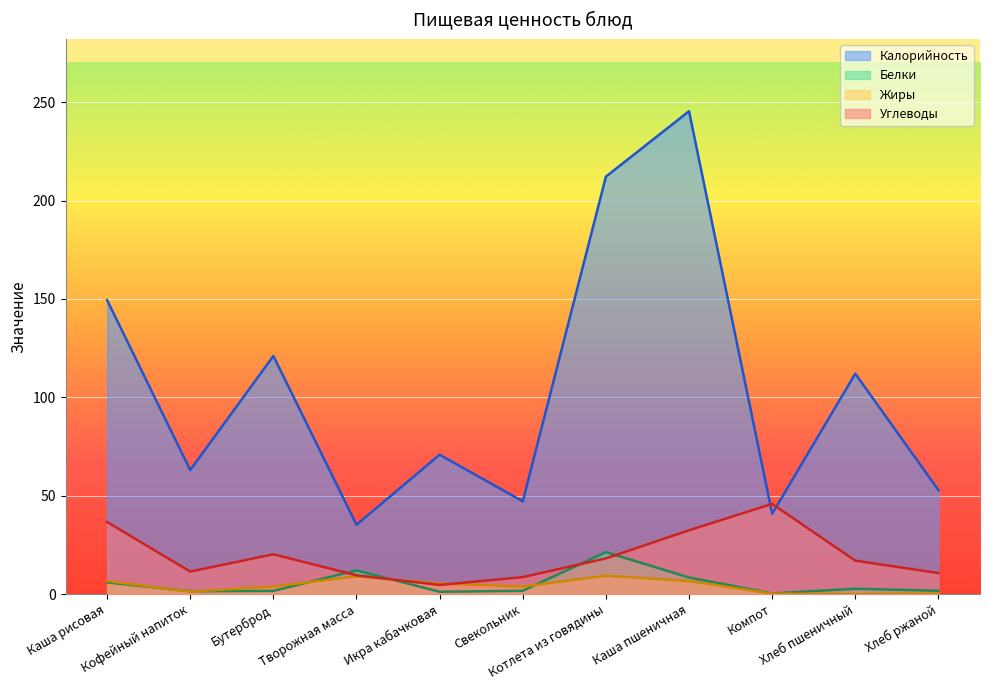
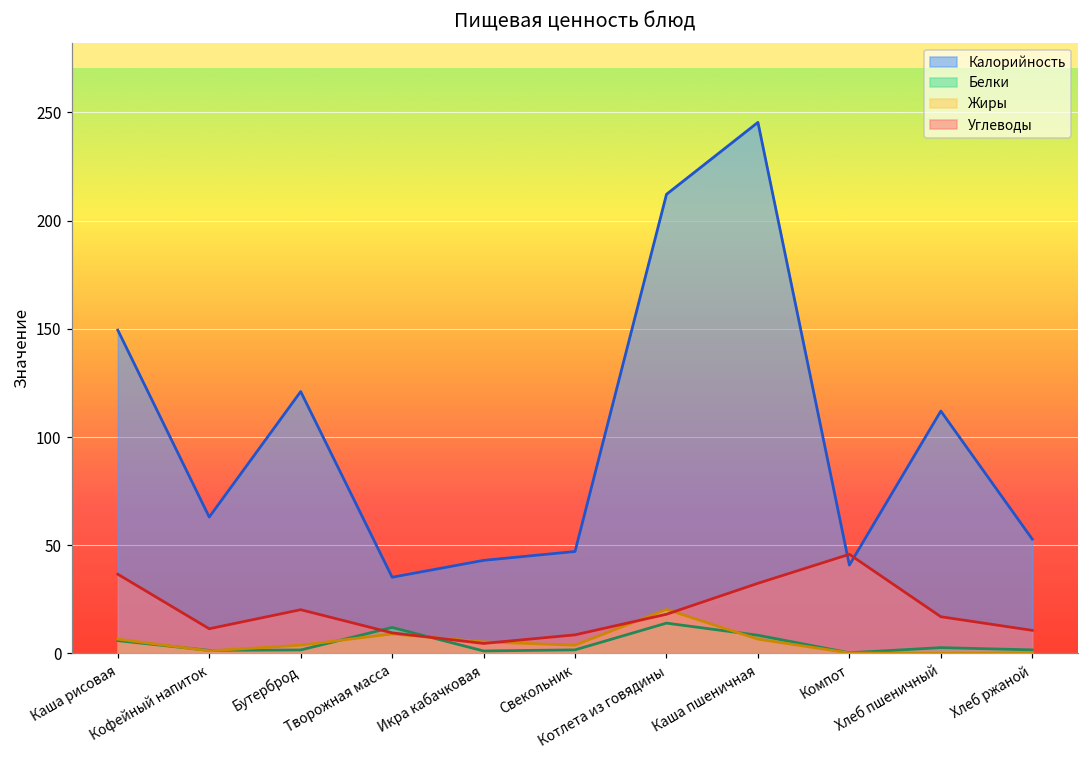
  {
    "Калорийность": {
      "Каша рисовая": 149,
      "Кофейный напиток": 63,
      "Бутерброд": 121,
      "Творожная масса": 35,
-     "Икра кабачковая": 71,
+     "Икра кабачковая": 43,
      "Свекольник": 47,
      "Котлета из говядины": 212,
      "Каша пшеничная": 245,
      "Компот": 41,
      "Хлеб пшеничный": 112,
      "Хлеб ржаной": 53
    },
    "Белки": {
      "Бутерброд": 2,
      "Творожная масса": 12,
      "Икра кабачковая": 1,
      "Свекольник": 2,
-     "Котлета из говядины": 21,
+     "Котлета из говядины": 14,
      "Каша пшеничная": 8,
      "Хлеб пшеничный": 3,
      "Хлеб ржаной": 2
    },
    "Жиры": {
      "Бутерброд": 4,
      "Свекольник": 4,
-     "Котлета из говядины": 9,
+     "Котлета из говядины": 20,
      "Каша пшеничная": 7,
      "Хлеб пшеничный": 0,
      "Хлеб ржаной": 0
    },
    "Углеводы": {
      "Каша рисовая": 37,
      "Кофейный напиток": 11,
      "Бутерброд": 20,
      "Свекольник": 9,
      "Котлета из говядины": 18,
      "Каша пшеничная": 32,
      "Компот": 46,
      "Хлеб пшеничный": 17,
      "Хлеб ржаной": 11
    }
  }
